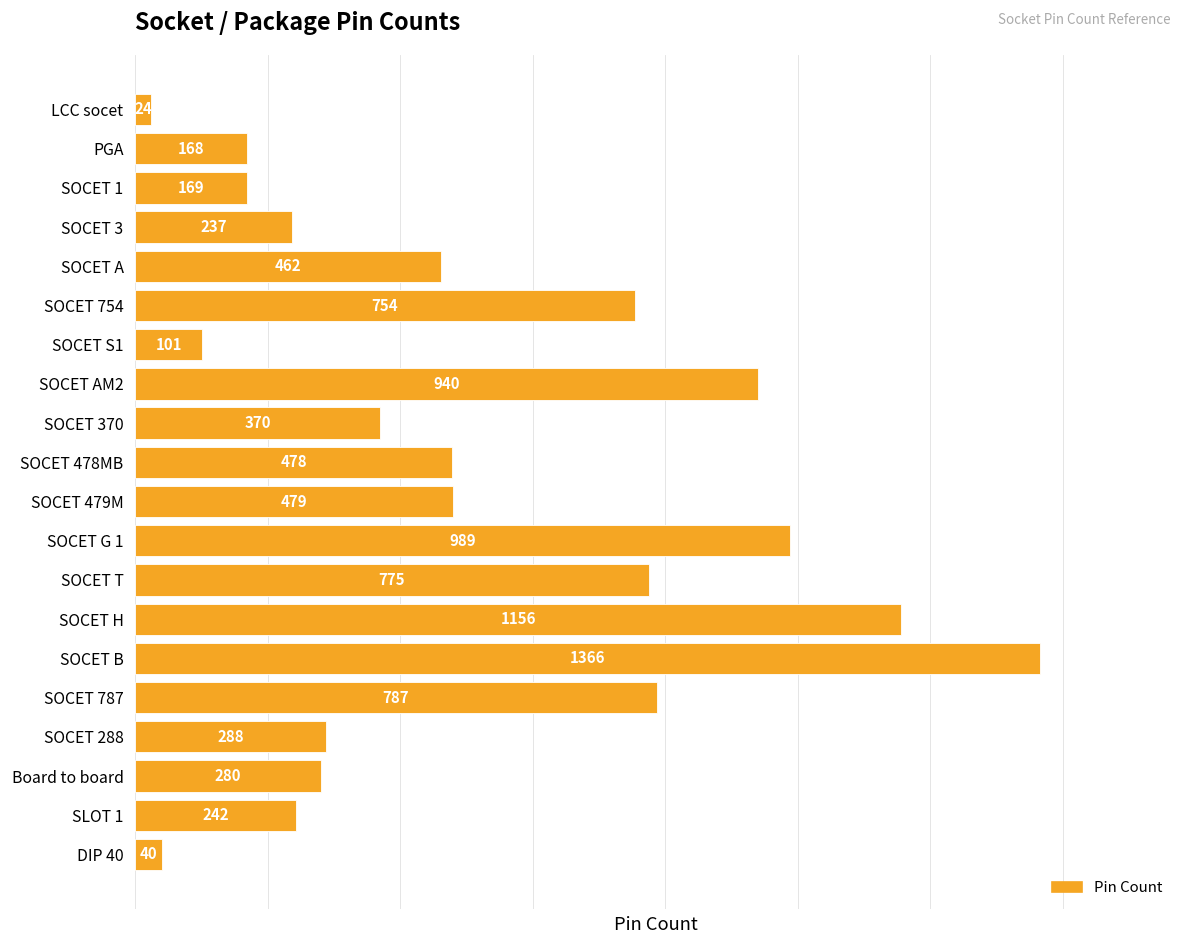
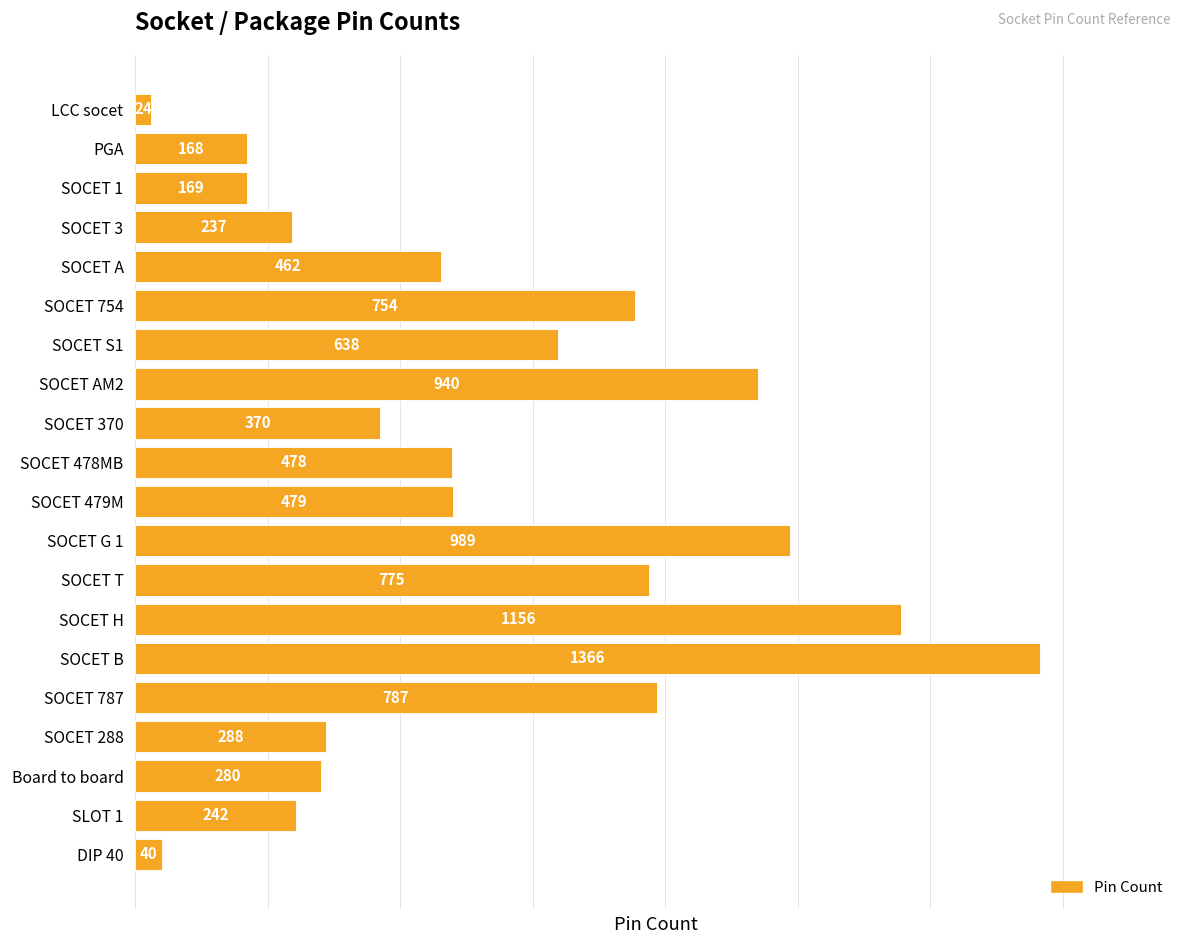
  {
    "LCC socet": 24,
    "PGA": 168,
    "SOCET 1": 169,
    "SOCET 3": 237,
    "SOCET A": 462,
    "SOCET 754": 754,
-   "SOCET S1": 101,
+   "SOCET S1": 638,
    "SOCET AM2": 940,
    "SOCET 370": 370,
    "SOCET 478MB": 478,
    "SOCET 479M": 479,
    "SOCET G 1": 989,
    "SOCET T": 775,
    "SOCET H": 1156,
    "SOCET B": 1366,
    "SOCET 787": 787,
    "SOCET 288": 288,
    "Board to board": 280,
    "SLOT 1": 242,
    "DIP 40": 40
  }
